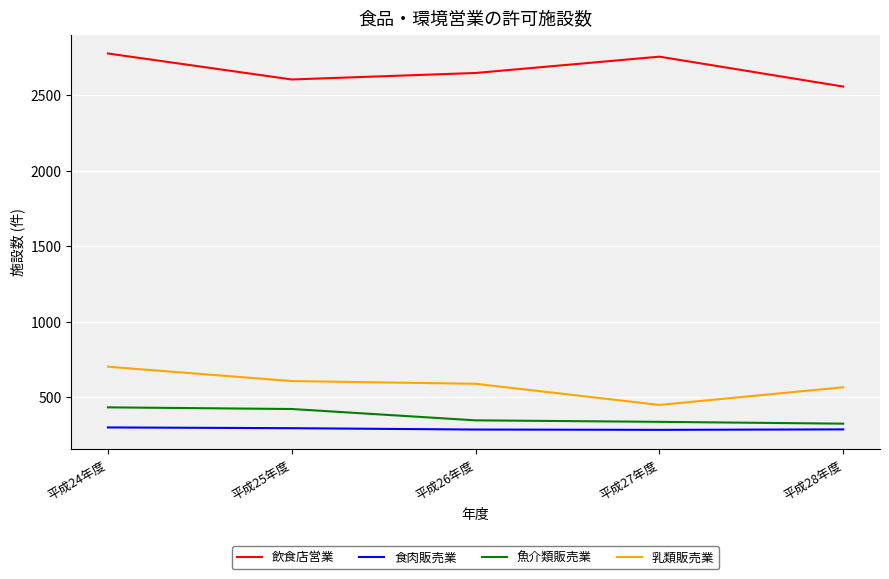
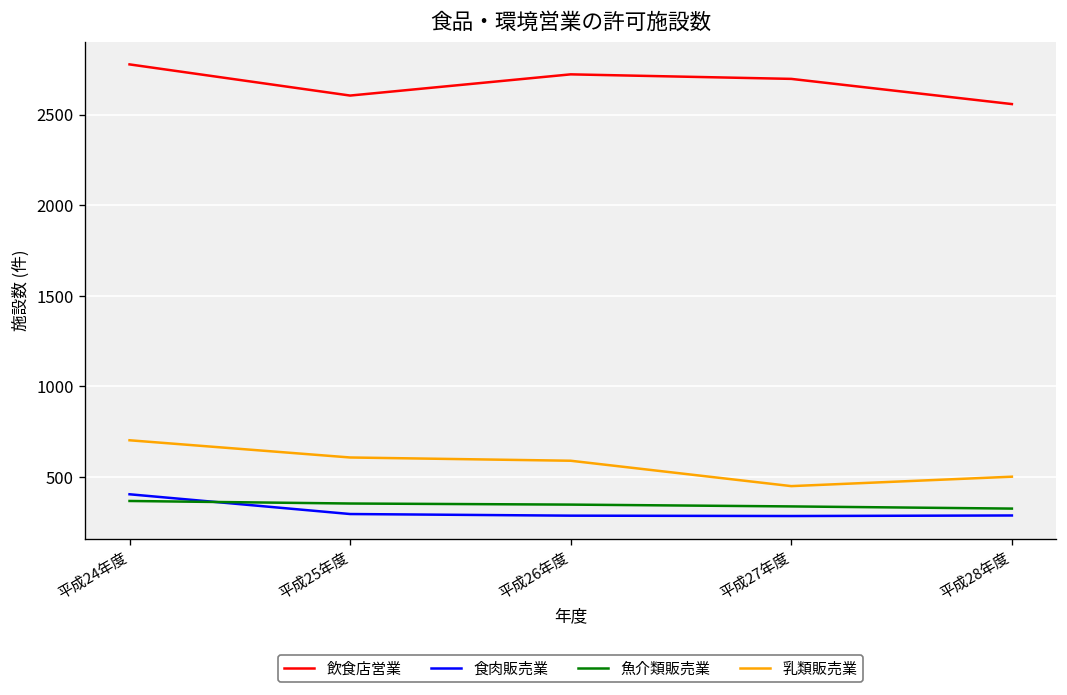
  {
    "飲食店営業": {
      "平成24年度": 2780,
      "平成25年度": 2610,
-     "平成26年度": 2650,
-     "平成27年度": 2760,
+     "平成26年度": 2720,
+     "平成27年度": 2700,
      "平成28年度": 2560
    },
    "食肉販売業": {
-     "平成24年度": 300,
+     "平成24年度": 410,
      "平成25年度": 300,
      "平成26年度": 290,
      "平成27年度": 290,
      "平成28年度": 290
    },
    "魚介類販売業": {
-     "平成24年度": 430,
-     "平成25年度": 420,
+     "平成24年度": 370,
+     "平成25年度": 350,
      "平成26年度": 350,
      "平成27年度": 340,
      "平成28年度": 330
    },
    "乳類販売業": {
      "平成24年度": 700,
      "平成25年度": 610,
      "平成26年度": 590,
      "平成27年度": 450,
-     "平成28年度": 570
+     "平成28年度": 500
    }
  }
